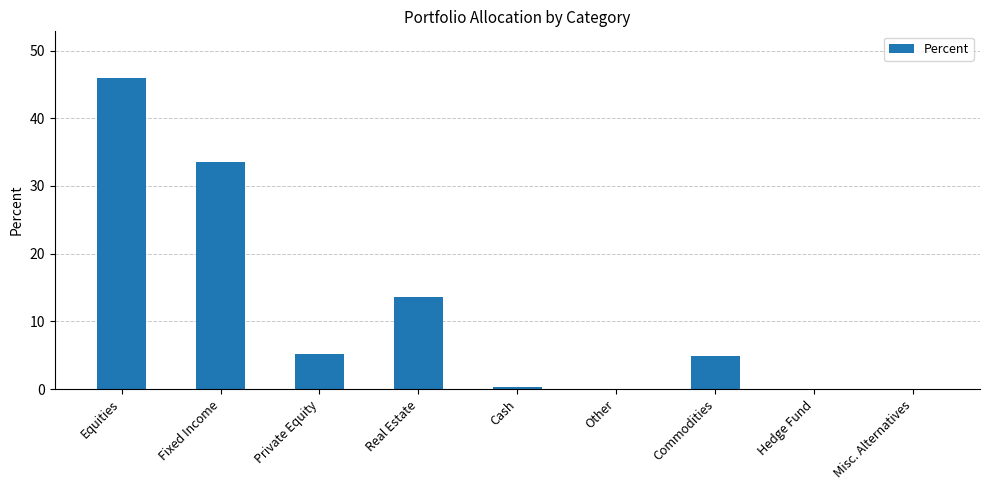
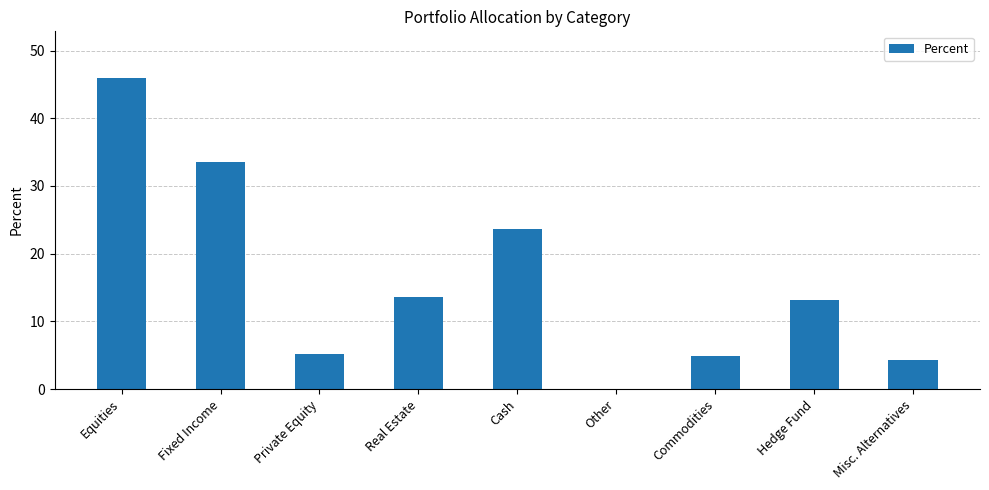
  {
    "Equities": 46,
    "Fixed Income": 34,
    "Private Equity": 5,
    "Real Estate": 14,
-   "Cash": 0,
+   "Cash": 24,
    "Other": 0,
    "Commodities": 5,
-   "Hedge Fund": 0,
-   "Misc. Alternatives": 0
+   "Hedge Fund": 13,
+   "Misc. Alternatives": 4
  }
